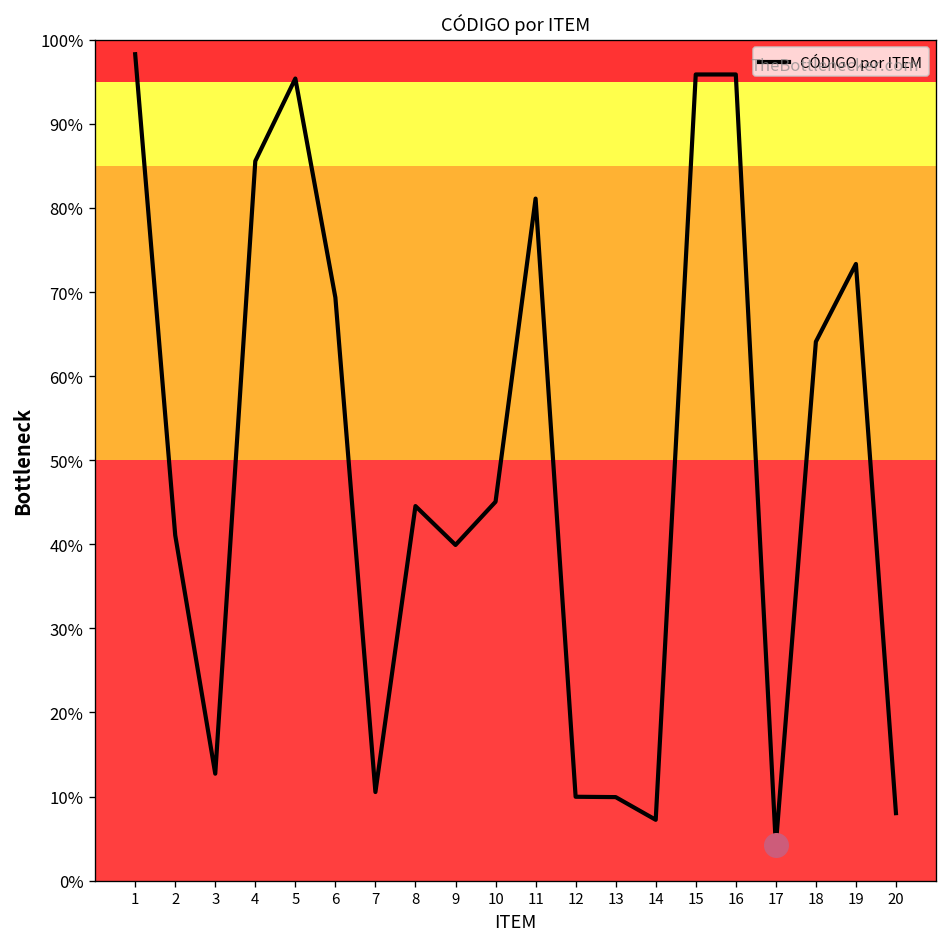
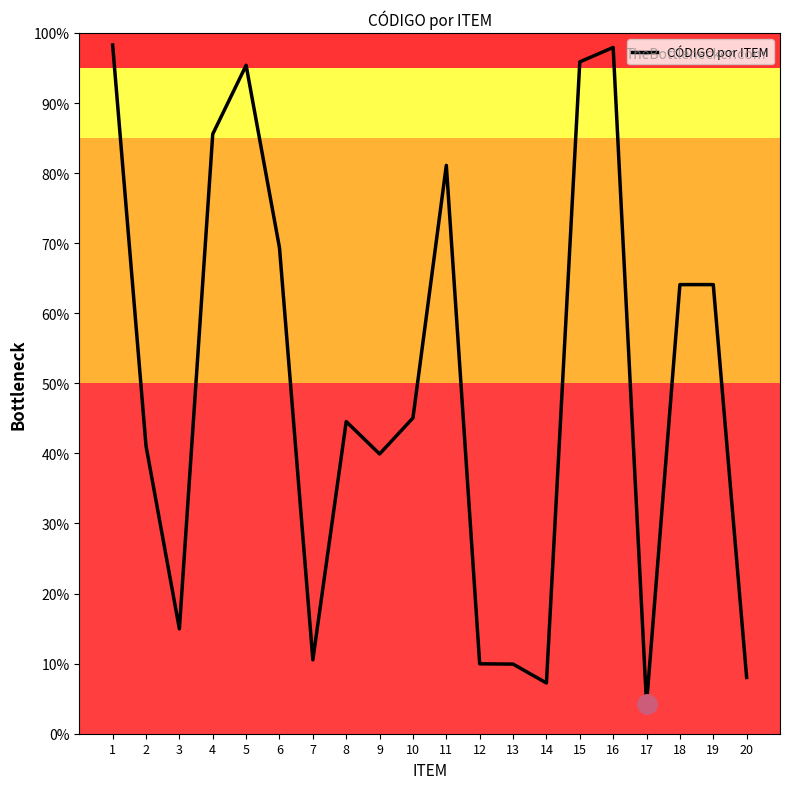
  {
    "CÓDIGO por ITEM": {
      "1": "98%",
      "2": "41%",
-     "3": "13%",
+     "3": "15%",
      "4": "86%",
      "5": "95%",
      "6": "69%",
      "7": "11%",
      "8": "45%",
      "9": "40%",
      "10": "45%",
      "11": "81%",
      "12": "10%",
      "13": "10%",
      "14": "7%",
      "15": "96%",
-     "16": "96%",
+     "16": "98%",
      "18": "64%",
-     "19": "73%",
+     "19": "64%",
      "20": "8%"
    }
  }
